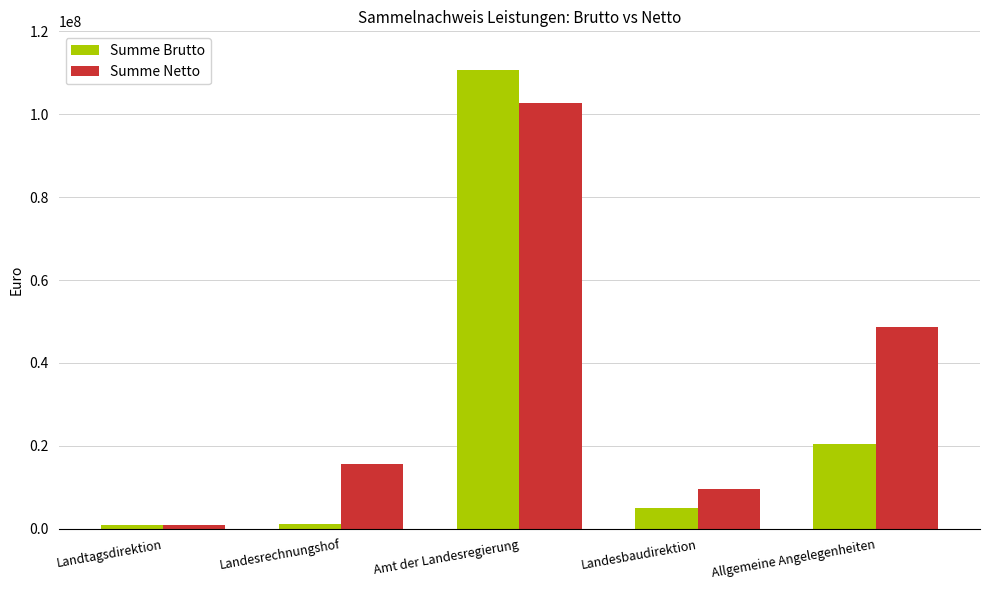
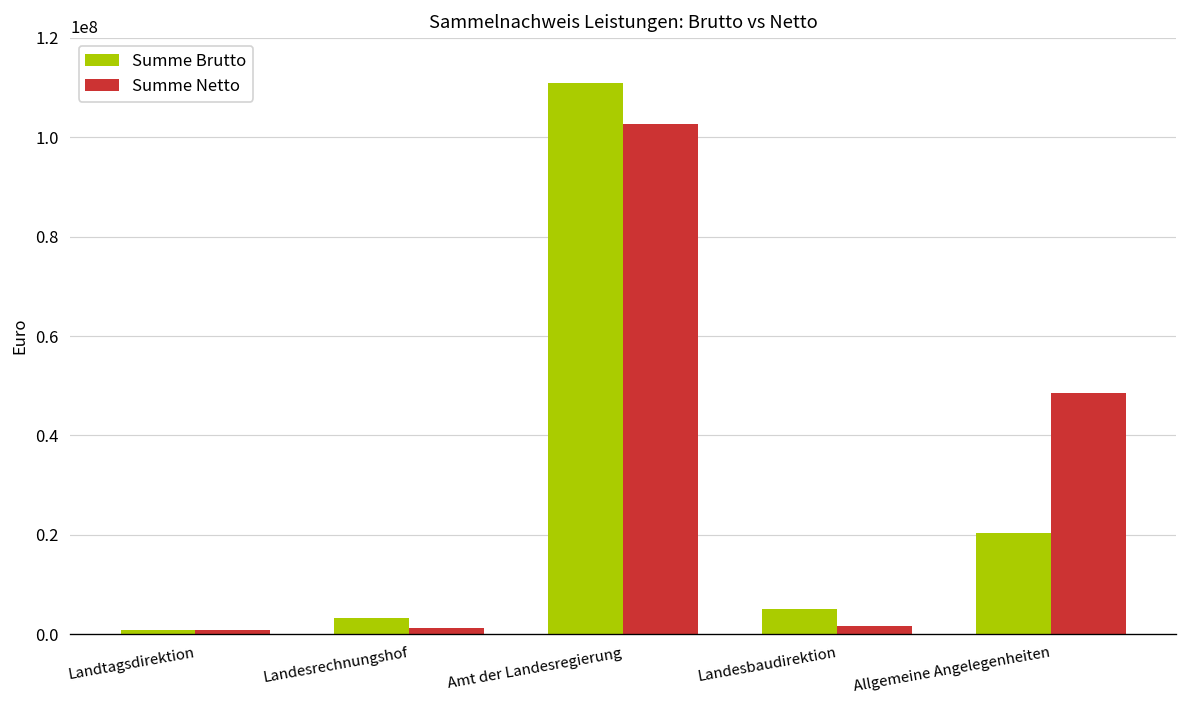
  {
    "Summe Brutto": {
      "Landtagsdirektion": 1000000,
-     "Landesrechnungshof": 1000000,
+     "Landesrechnungshof": 3000000,
      "Amt der Landesregierung": 111000000,
      "Landesbaudirektion": 5000000,
      "Allgemeine Angelegenheiten": 20000000
    },
    "Summe Netto": {
      "Landtagsdirektion": 1000000,
-     "Landesrechnungshof": 16000000,
+     "Landesrechnungshof": 1000000,
      "Amt der Landesregierung": 103000000,
-     "Landesbaudirektion": 10000000,
+     "Landesbaudirektion": 2000000,
      "Allgemeine Angelegenheiten": 49000000
    }
  }
